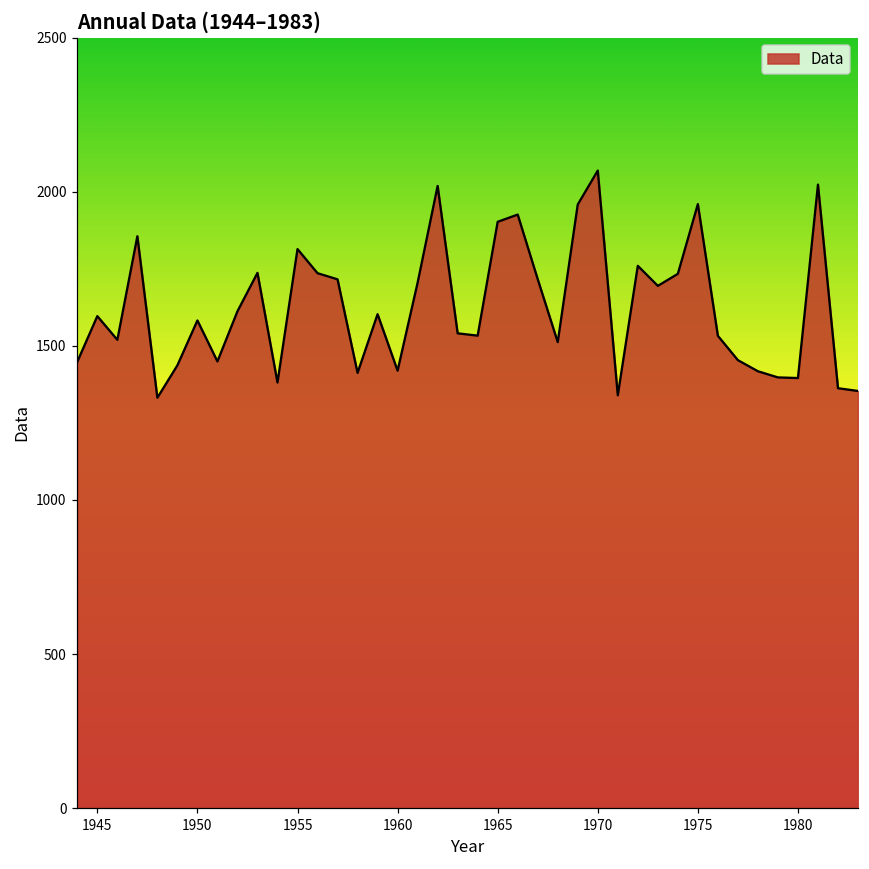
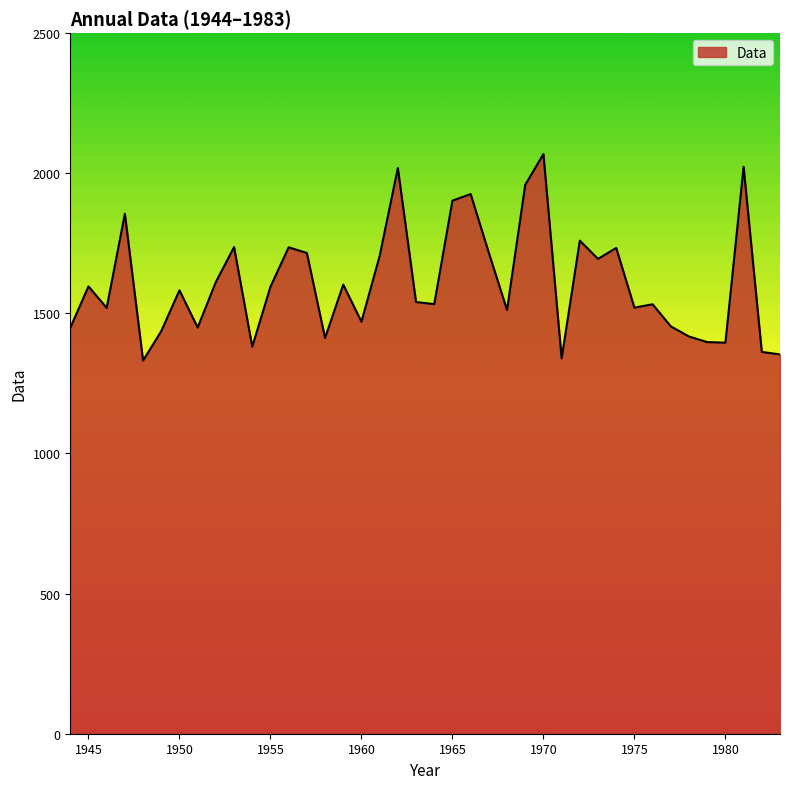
  {
    "1945": 1600,
    "1950": 1580,
-   "1955": 1810,
-   "1960": 1420,
+   "1955": 1600,
+   "1960": 1470,
    "1965": 1900,
    "1970": 2070,
-   "1975": 1960,
+   "1975": 1520,
    "1980": 1400
  }
